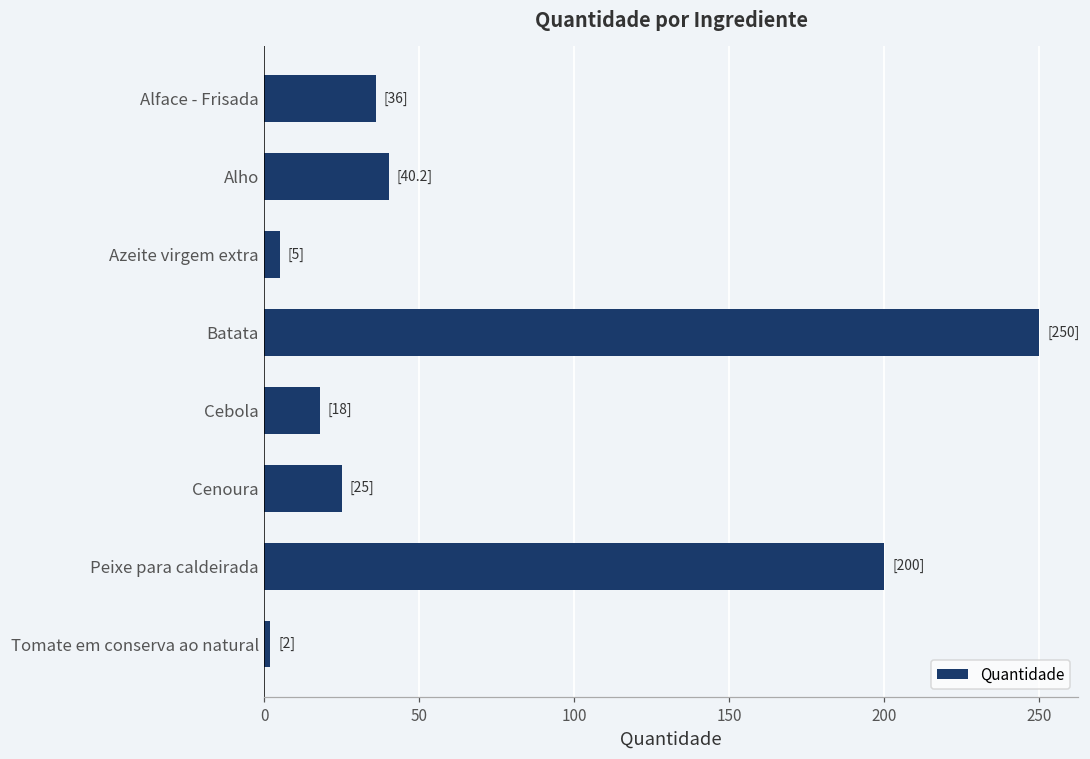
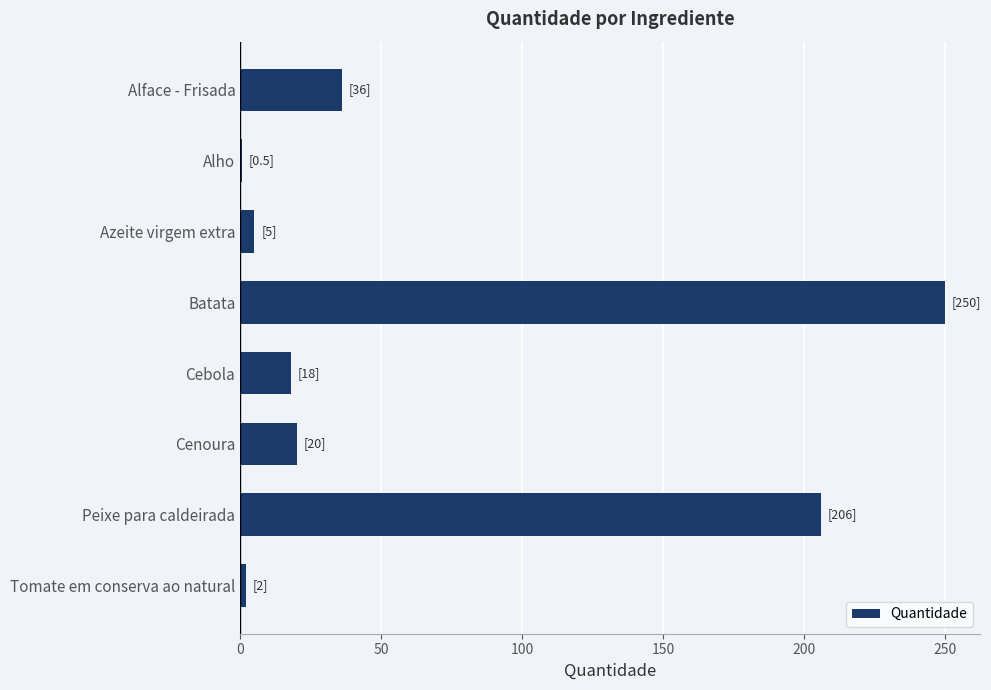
  {
    "Alface - Frisada": "36]",
-   "Alho": "40.2]",
+   "Alho": "0.5]",
    "Azeite virgem extra": "5]",
    "Batata": "250]",
    "Cebola": "18]",
-   "Cenoura": "25]",
-   "Peixe para caldeirada": "200]",
+   "Cenoura": "20]",
+   "Peixe para caldeirada": "206]",
    "Tomate em conserva ao natural": "2]"
  }
